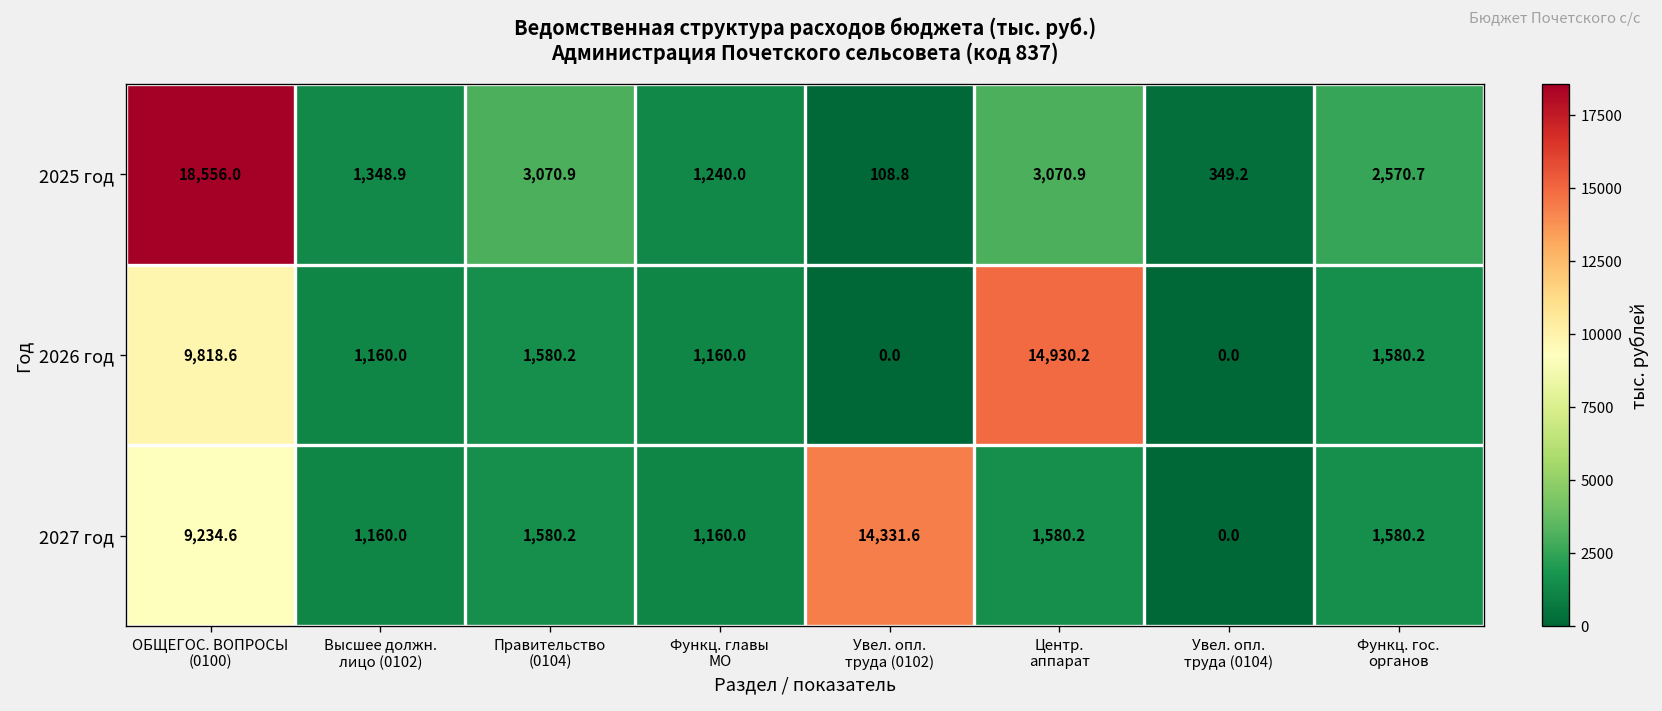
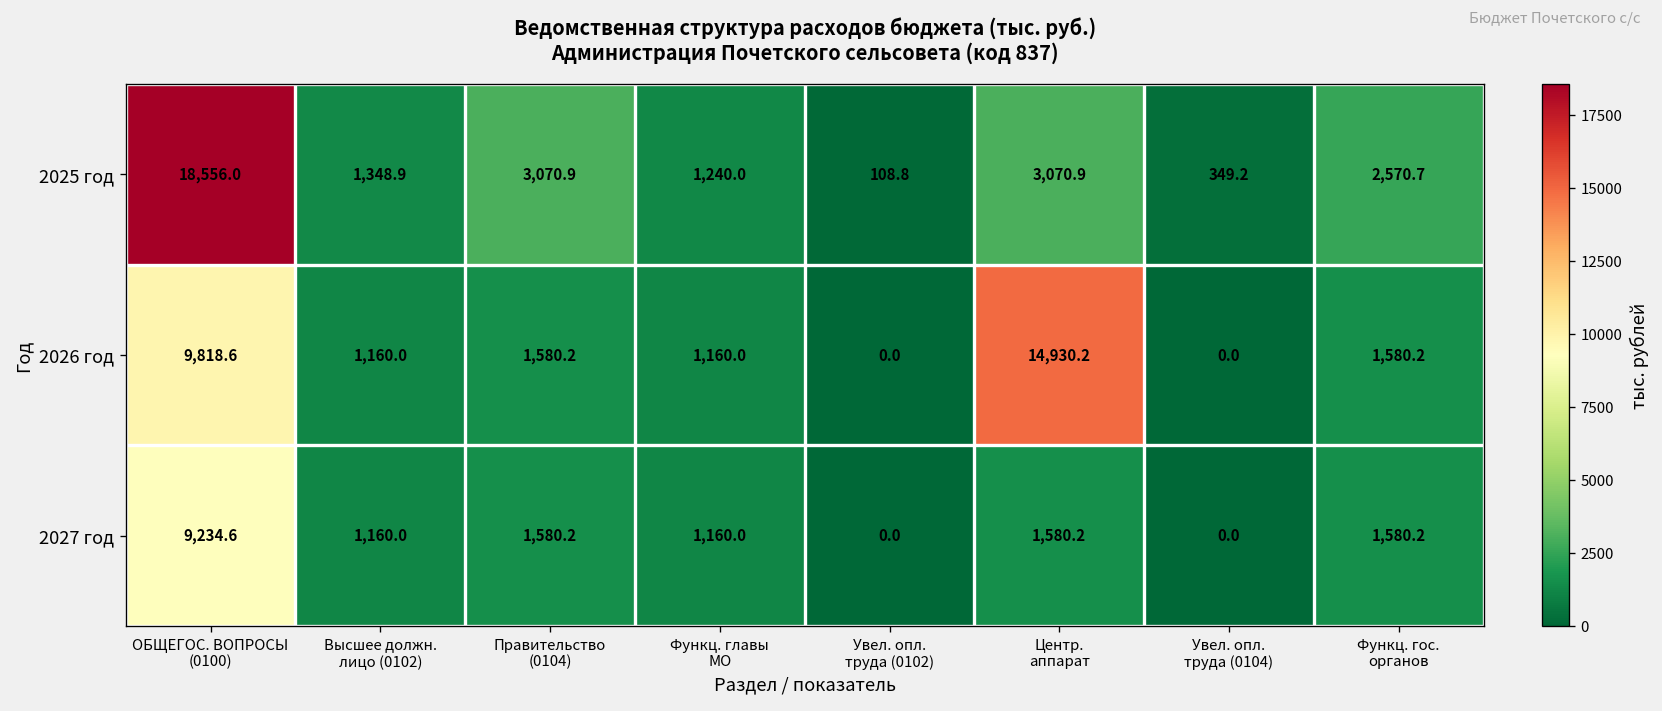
  {
    "2025 год": {
      "ОБЩЕГОС. ВОПРОСЫ (0100)": "18,556.0",
      "Высшее должн. лицо (0102)": "1,348.9",
      "Правительство (0104)": "3,070.9",
      "Функц. главы МО": "1,240.0",
      "Увел. опл. труда (0102)": "108.8",
      "Центр. аппарат": "3,070.9",
      "Увел. опл. труда (0104)": "349.2",
      "Функц. гос. органов": "2,570.7"
    },
    "2026 год": {
      "ОБЩЕГОС. ВОПРОСЫ (0100)": "9,818.6",
      "Высшее должн. лицо (0102)": "1,160.0",
      "Правительство (0104)": "1,580.2",
      "Функц. главы МО": "1,160.0",
      "Увел. опл. труда (0102)": "0.0",
      "Центр. аппарат": "14,930.2",
      "Увел. опл. труда (0104)": "0.0",
      "Функц. гос. органов": "1,580.2"
    },
    "2027 год": {
      "ОБЩЕГОС. ВОПРОСЫ (0100)": "9,234.6",
      "Высшее должн. лицо (0102)": "1,160.0",
      "Правительство (0104)": "1,580.2",
      "Функц. главы МО": "1,160.0",
-     "Увел. опл. труда (0102)": "14,331.6",
+     "Увел. опл. труда (0102)": "0.0",
      "Центр. аппарат": "1,580.2",
      "Увел. опл. труда (0104)": "0.0",
      "Функц. гос. органов": "1,580.2"
    }
  }
